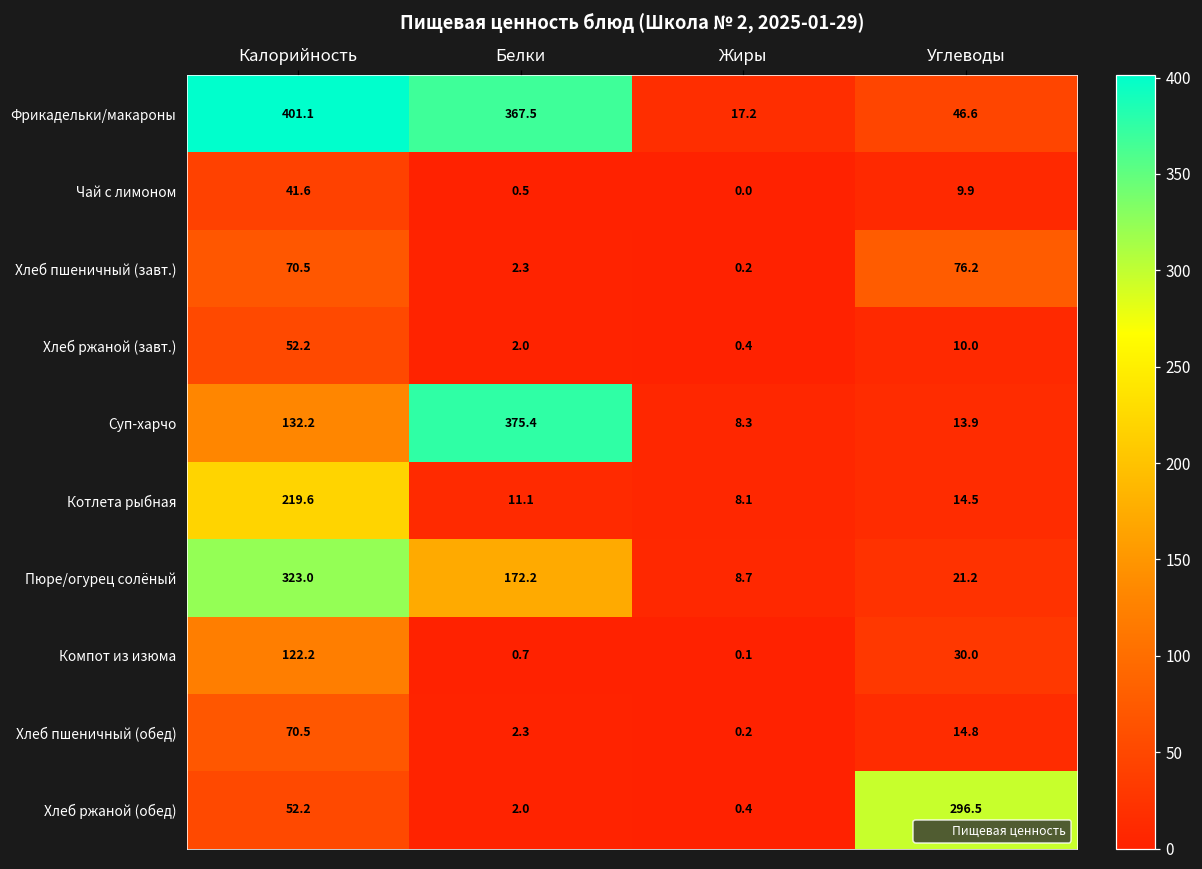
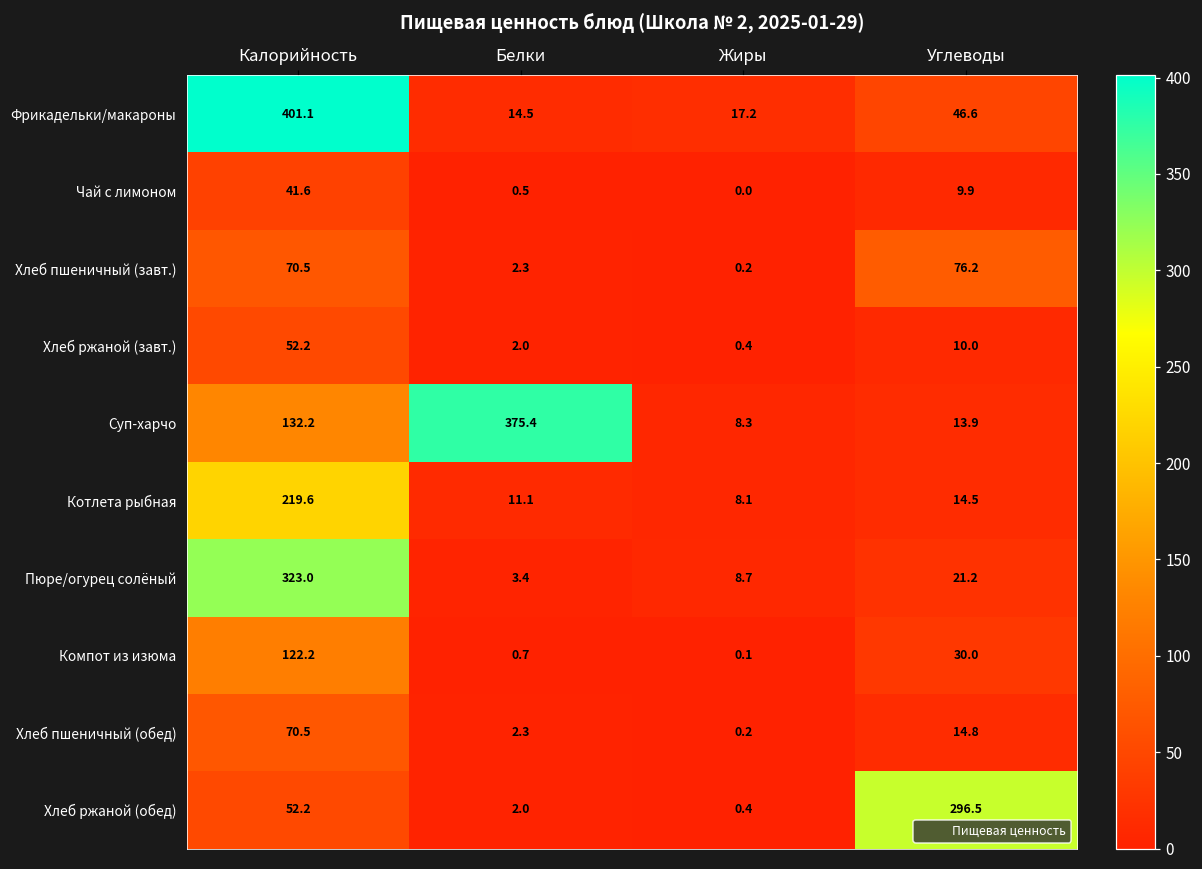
  {
    "Фрикадельки/макароны": {
      "Калорийность": 401.1,
-     "Белки": 367.5,
+     "Белки": 14.5,
      "Жиры": 17.2,
      "Углеводы": 46.6
    },
    "Чай с лимоном": {
      "Калорийность": 41.6,
      "Белки": 0.5,
      "Жиры": 0.0,
      "Углеводы": 9.9
    },
    "Хлеб пшеничный (завт.)": {
      "Калорийность": 70.5,
      "Белки": 2.3,
      "Жиры": 0.2,
      "Углеводы": 76.2
    },
    "Хлеб ржаной (завт.)": {
      "Калорийность": 52.2,
      "Белки": 2.0,
      "Жиры": 0.4,
      "Углеводы": 10.0
    },
    "Суп-харчо": {
      "Калорийность": 132.2,
      "Белки": 375.4,
      "Жиры": 8.3,
      "Углеводы": 13.9
    },
    "Котлета рыбная": {
      "Калорийность": 219.6,
      "Белки": 11.1,
      "Жиры": 8.1,
      "Углеводы": 14.5
    },
    "Пюре/огурец солёный": {
      "Калорийность": 323.0,
-     "Белки": 172.2,
+     "Белки": 3.4,
      "Жиры": 8.7,
      "Углеводы": 21.2
    },
    "Компот из изюма": {
      "Калорийность": 122.2,
      "Белки": 0.7,
      "Жиры": 0.1,
      "Углеводы": 30.0
    },
    "Хлеб пшеничный (обед)": {
      "Калорийность": 70.5,
      "Белки": 2.3,
      "Жиры": 0.2,
      "Углеводы": 14.8
    },
    "Хлеб ржаной (обед)": {
      "Калорийность": 52.2,
      "Белки": 2.0,
      "Жиры": 0.4,
      "Углеводы": 296.5
    }
  }
